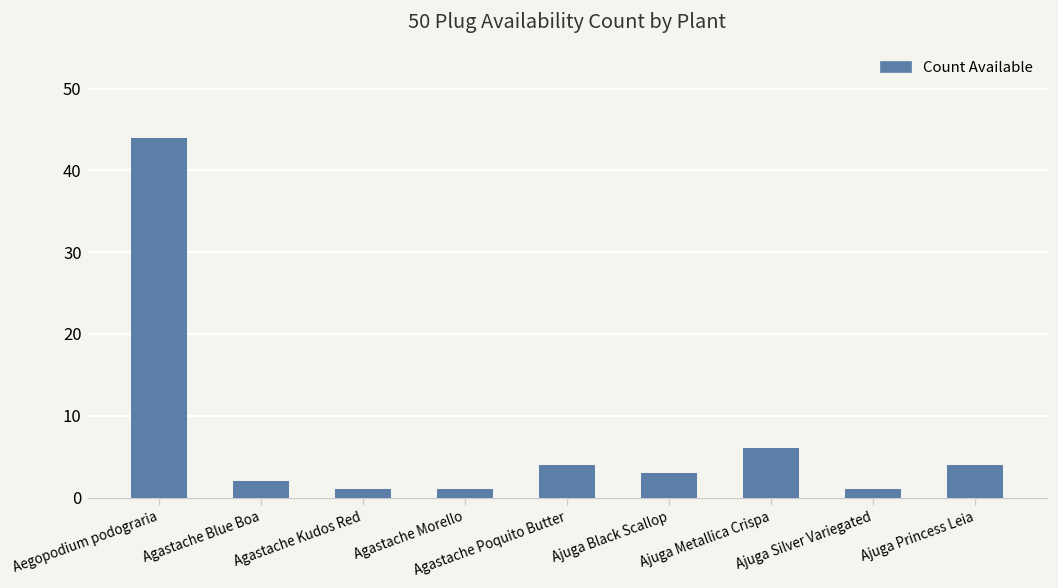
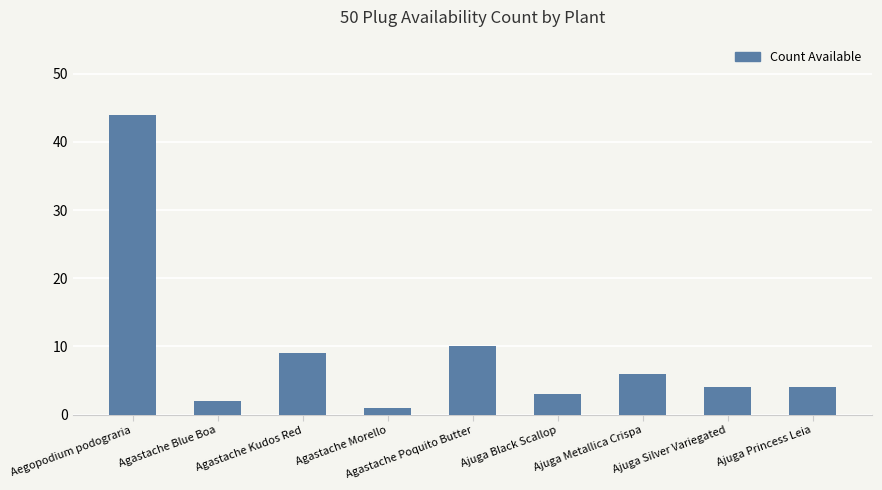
  {
    "Aegopodium podograria": 44,
    "Agastache Blue Boa": 2,
-   "Agastache Kudos Red": 1,
+   "Agastache Kudos Red": 9,
    "Agastache Morello": 1,
-   "Agastache Poquito Butter": 4,
+   "Agastache Poquito Butter": 10,
    "Ajuga Black Scallop": 3,
    "Ajuga Metallica Crispa": 6,
-   "Ajuga Silver Variegated": 1,
+   "Ajuga Silver Variegated": 4,
    "Ajuga Princess Leia": 4
  }
